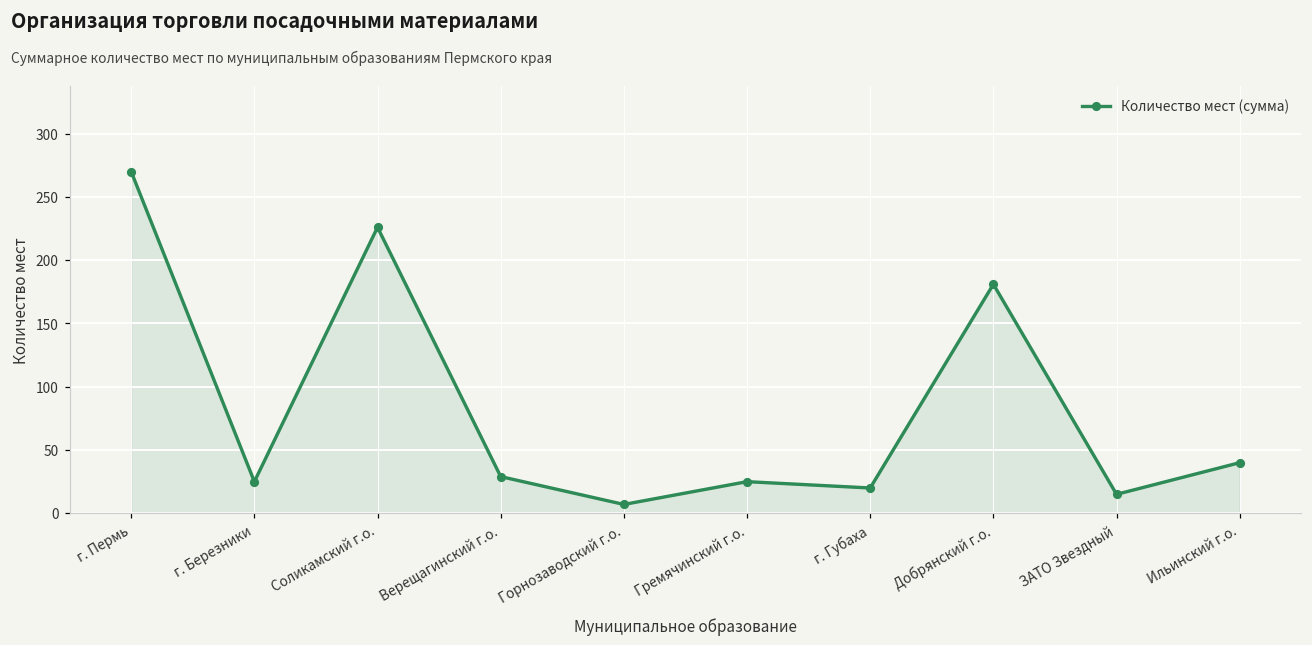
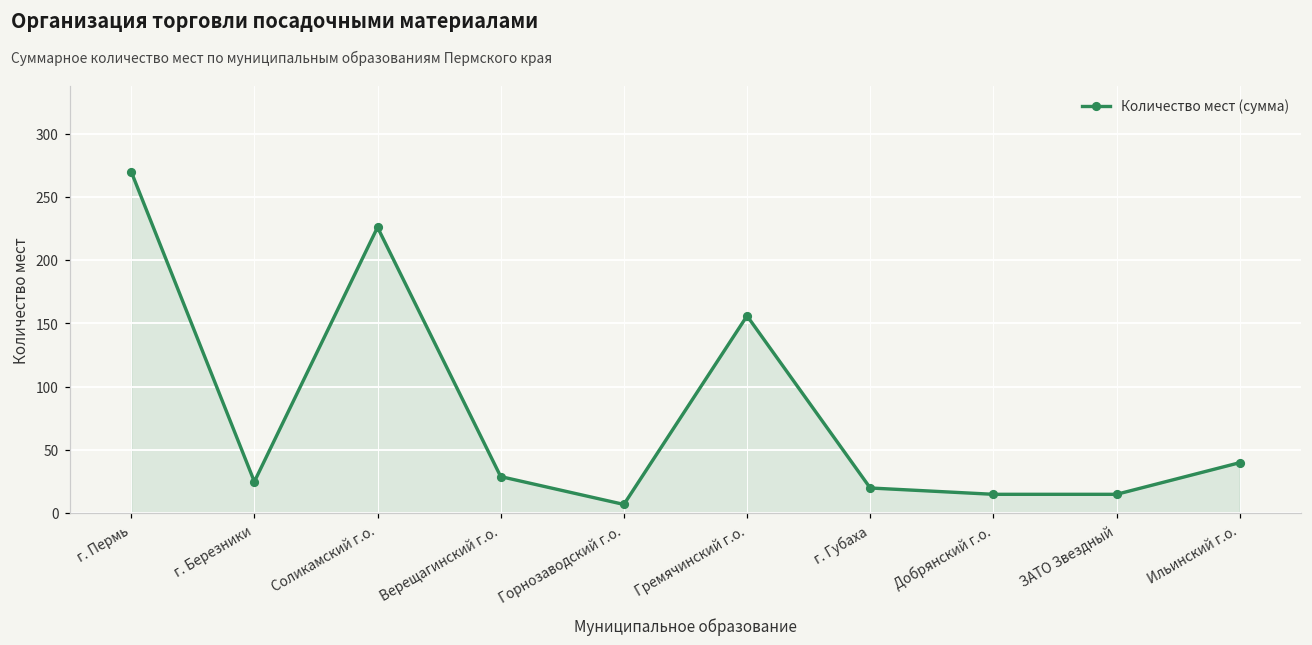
  {
    "г. Пермь": 270,
    "г. Березники": 25,
    "Соликамский г.о.": 226,
    "Верещагинский г.о.": 29,
    "Горнозаводский г.о.": 7,
-   "Гремячинский г.о.": 25,
+   "Гремячинский г.о.": 156,
    "г. Губаха": 20,
-   "Добрянский г.о.": 181,
+   "Добрянский г.о.": 15,
    "ЗАТО Звездный": 15,
    "Ильинский г.о.": 40
  }
